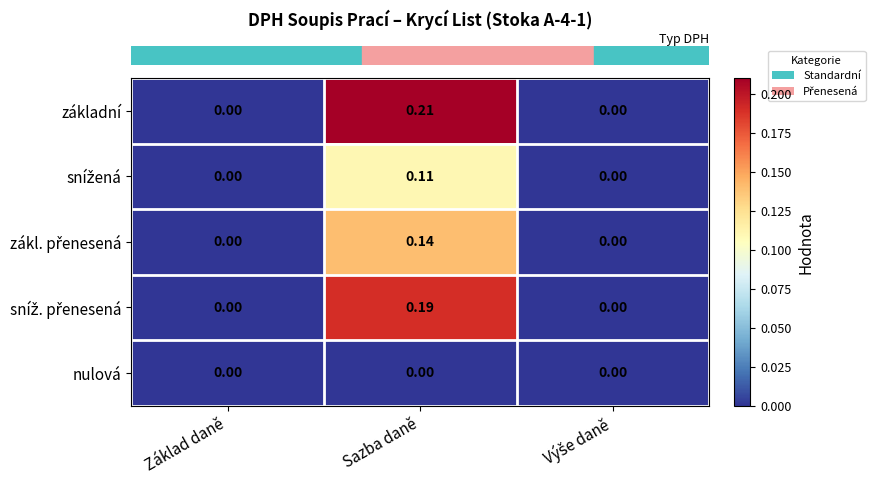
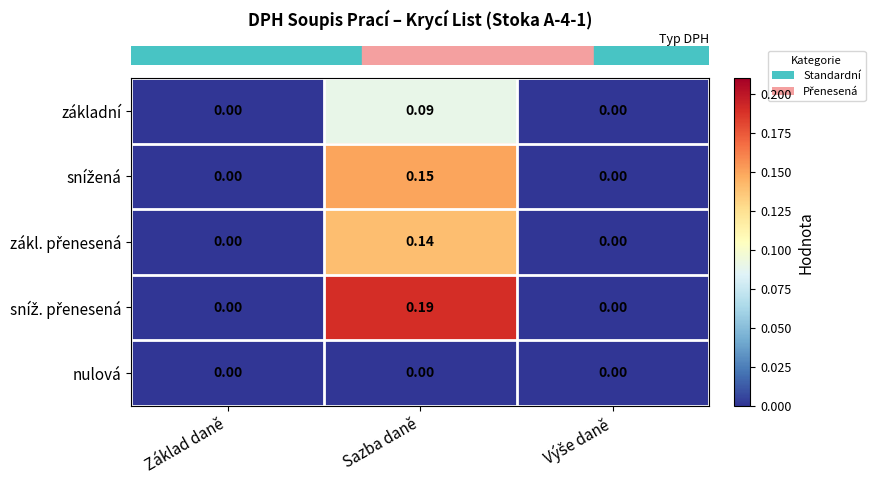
  {
    "základní": {
      "Základ daně": 0.00,
-     "Sazba daně": 0.21,
+     "Sazba daně": 0.09,
      "Výše daně": 0.00
    },
    "snížená": {
      "Základ daně": 0.00,
-     "Sazba daně": 0.11,
+     "Sazba daně": 0.15,
      "Výše daně": 0.00
    },
    "zákl. přenesená": {
      "Základ daně": 0.00,
      "Sazba daně": 0.14,
      "Výše daně": 0.00
    },
    "sníž. přenesená": {
      "Základ daně": 0.00,
      "Sazba daně": 0.19,
      "Výše daně": 0.00
    },
    "nulová": {
      "Základ daně": 0.00,
      "Sazba daně": 0.00,
      "Výše daně": 0.00
    }
  }
